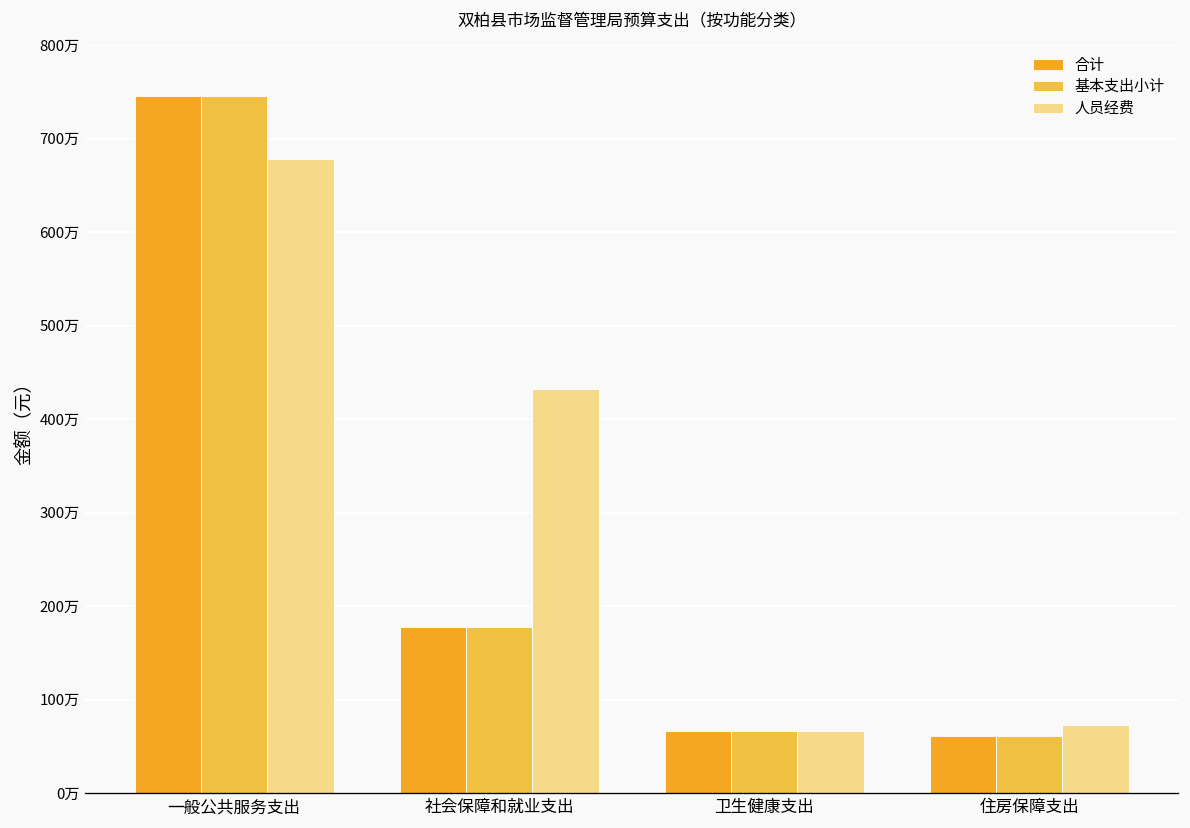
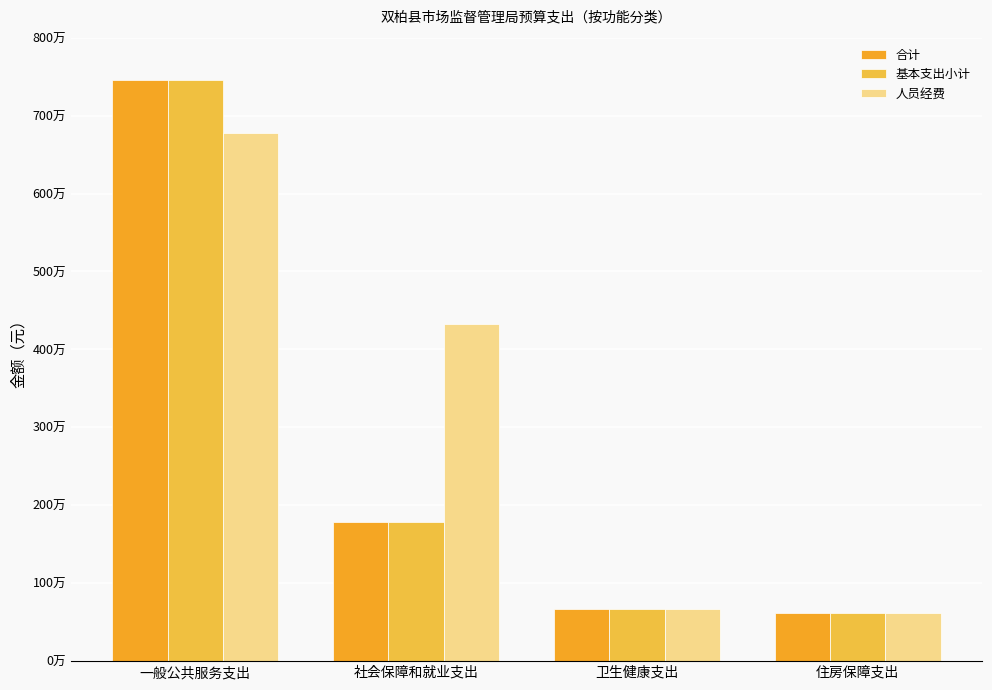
  {
    "人员经费": {
      "一般公共服务支出": "680万",
      "社会保障和就业支出": "430万",
      "卫生健康支出": "70万",
-     "住房保障支出": "70万"
+     "住房保障支出": "60万"
    }
  }
